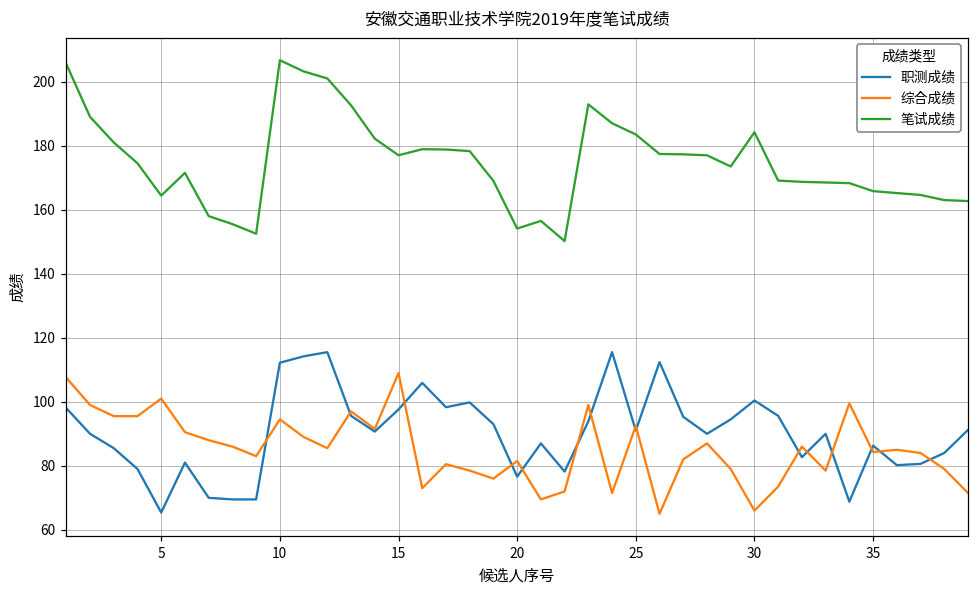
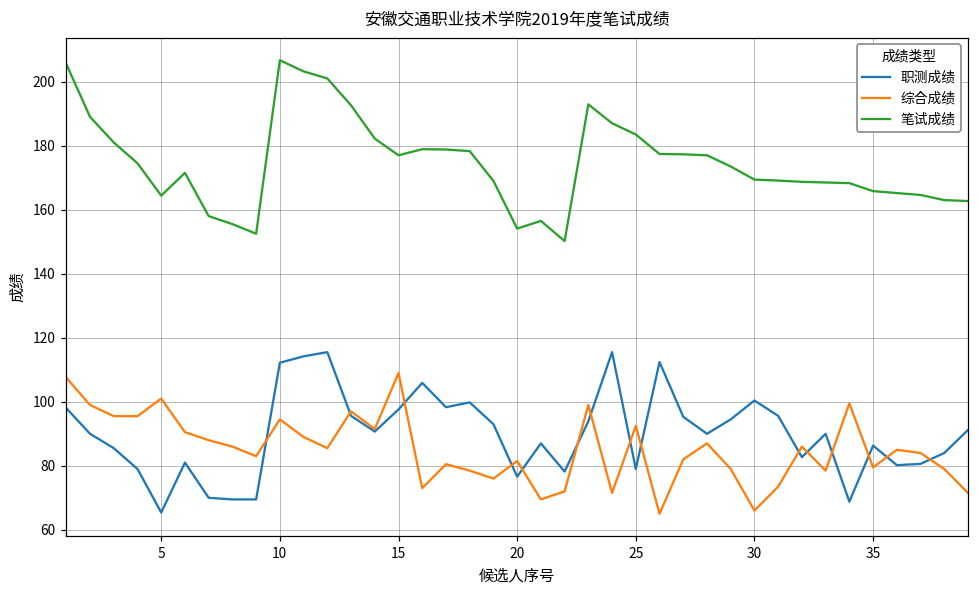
  {
    "职测成绩": {
      "5": 65,
      "10": 112,
      "15": 98,
      "20": 77,
-     "25": 91,
+     "25": 79,
      "30": 100,
      "35": 86
    },
    "综合成绩": {
      "5": 101,
      "10": 95,
      "15": 109,
      "20": 82,
      "25": 93,
      "30": 66,
-     "35": 84
+     "35": 80
    },
    "笔试成绩": {
      "5": 164,
      "10": 207,
      "15": 177,
      "20": 154,
      "25": 184,
-     "30": 184,
+     "30": 169,
      "35": 166
    }
  }
